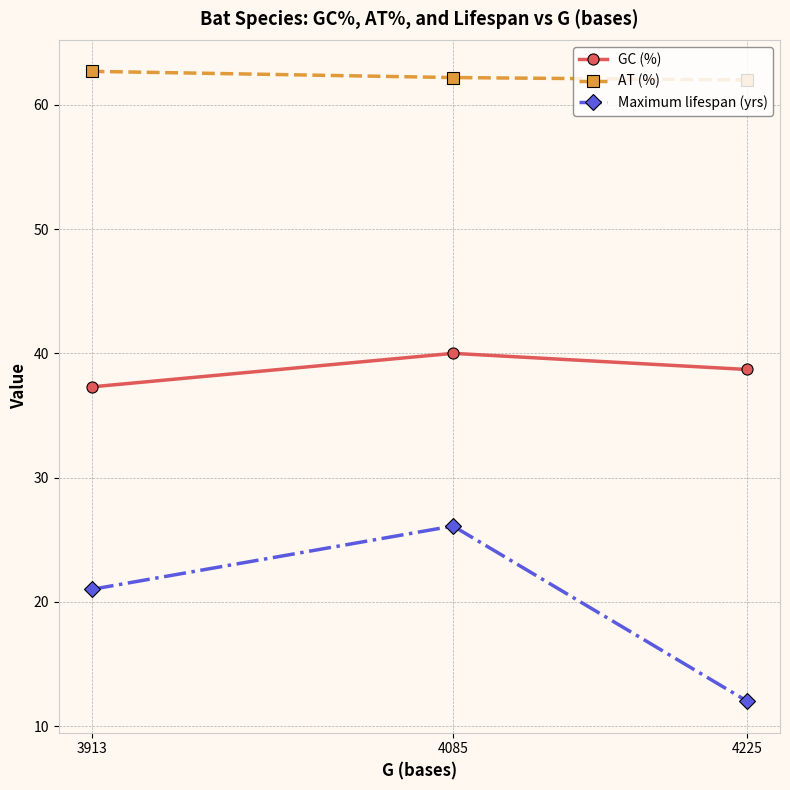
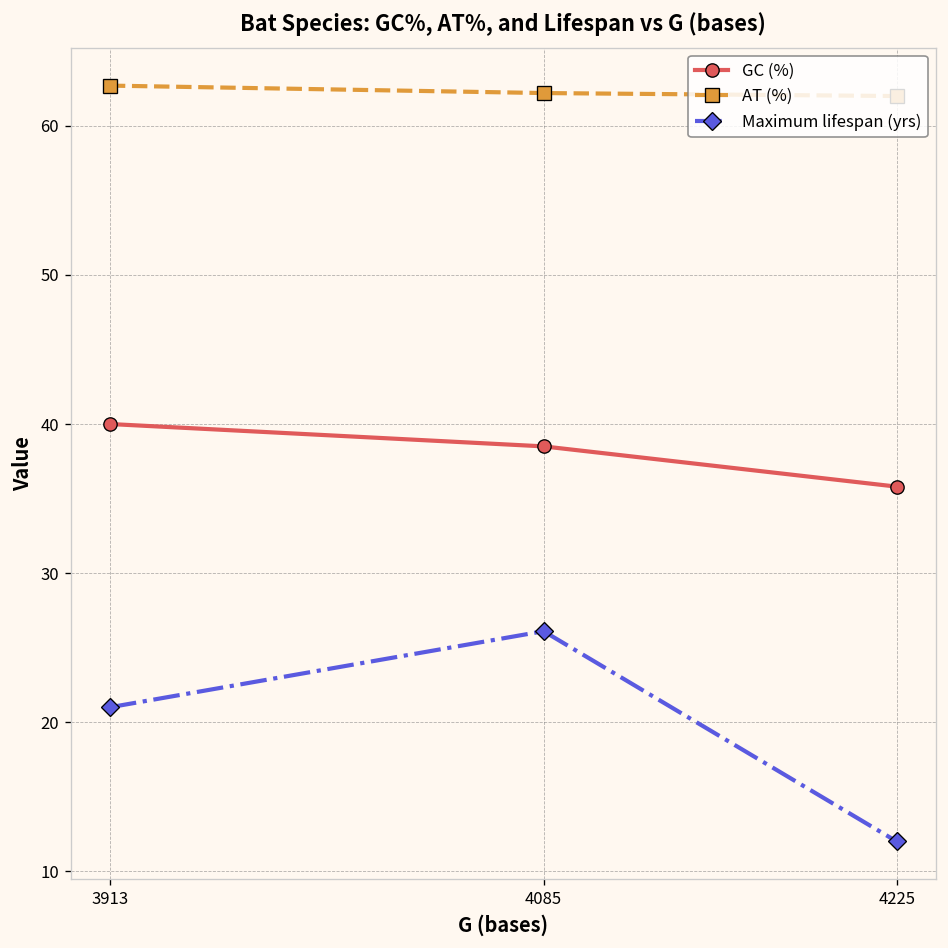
  {
    "GC (%)": {
-     "3913": 37.3,
-     "4085": 40.0,
-     "4225": 38.7
+     "3913": 40.0,
+     "4085": 38.5,
+     "4225": 35.8
    },
    "AT (%)": {
      "3913": 62.7,
      "4085": 62.2
    },
    "Maximum lifespan (yrs)": {
      "3913": 21.0,
      "4085": 26.1,
      "4225": 12.0
    }
  }
